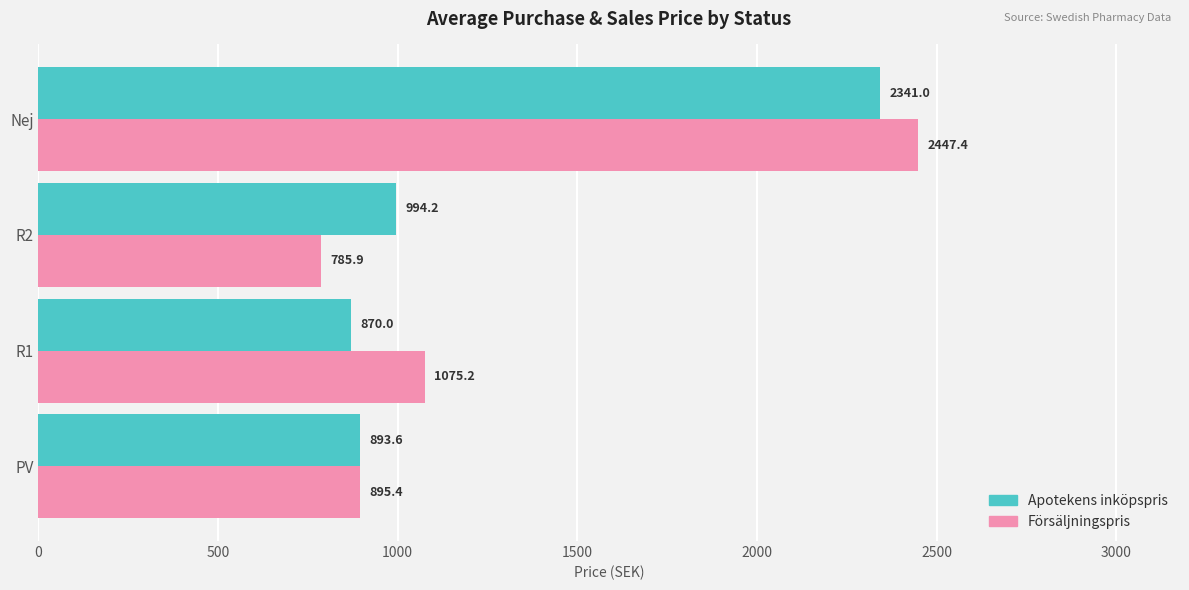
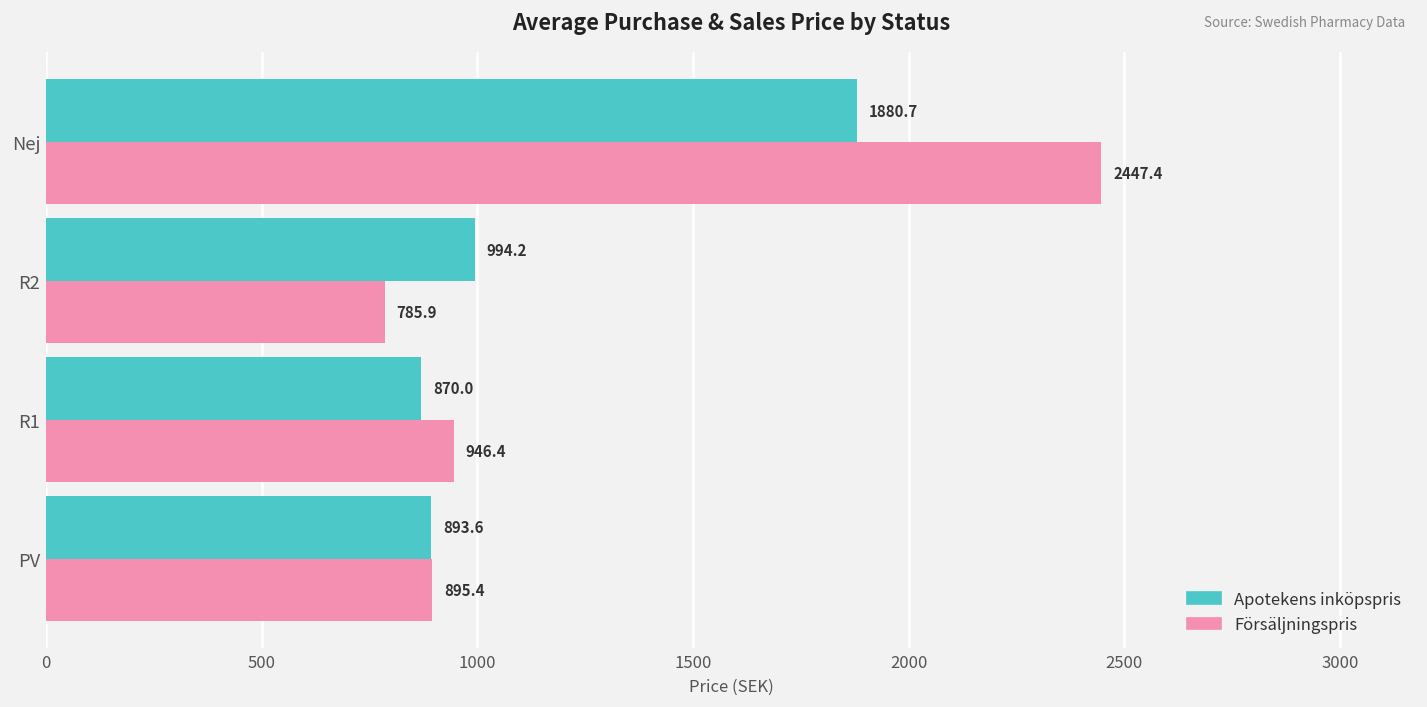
  {
    "Apotekens inköpspris": {
-     "Nej": 2341.0,
+     "Nej": 1880.7,
      "R2": 994.2,
      "R1": 870.0,
      "PV": 893.6
    },
    "Försäljningspris": {
      "Nej": 2447.4,
      "R2": 785.9,
-     "R1": 1075.2,
+     "R1": 946.4,
      "PV": 895.4
    }
  }
